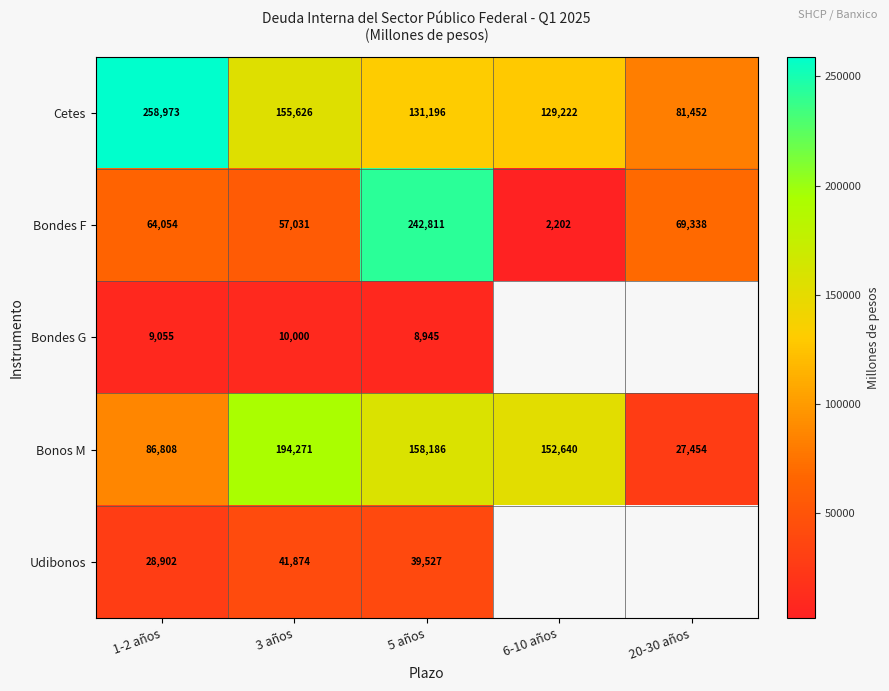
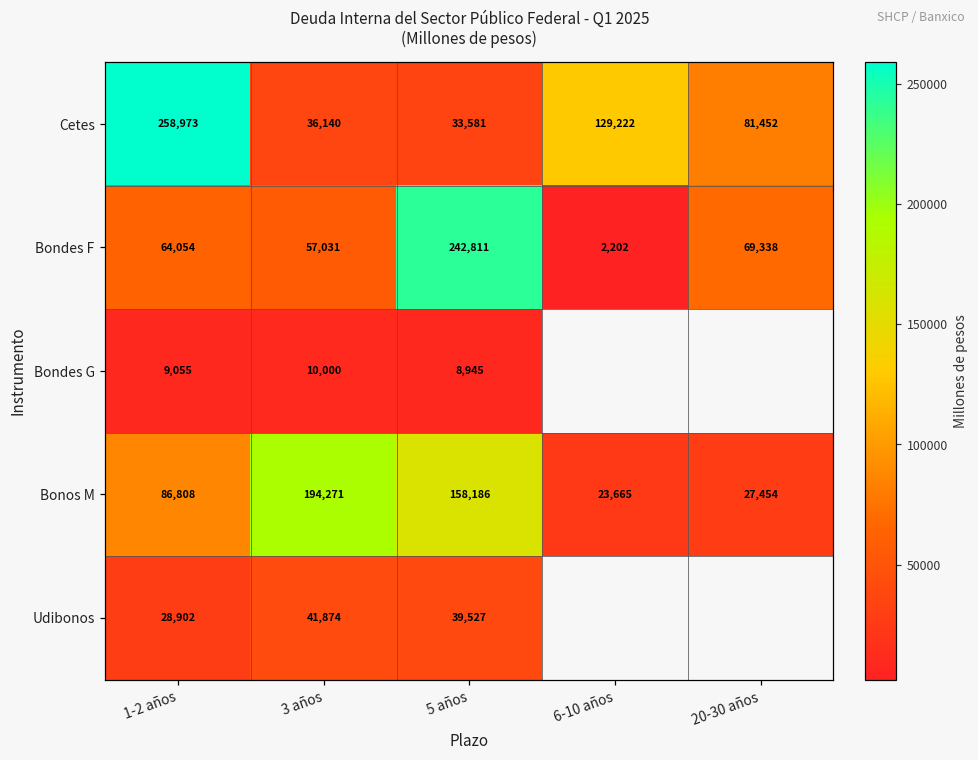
  {
    "Cetes": {
      "1-2 años": "258,973",
-     "3 años": "155,626",
-     "5 años": "131,196",
+     "3 años": "36,140",
+     "5 años": "33,581",
      "6-10 años": "129,222",
      "20-30 años": "81,452"
    },
    "Bondes F": {
      "1-2 años": "64,054",
      "3 años": "57,031",
      "5 años": "242,811",
      "6-10 años": "2,202",
      "20-30 años": "69,338"
    },
    "Bondes G": {
      "1-2 años": "9,055",
      "3 años": "10,000",
      "5 años": "8,945"
    },
    "Bonos M": {
      "1-2 años": "86,808",
      "3 años": "194,271",
      "5 años": "158,186",
-     "6-10 años": "152,640",
+     "6-10 años": "23,665",
      "20-30 años": "27,454"
    },
    "Udibonos": {
      "1-2 años": "28,902",
      "3 años": "41,874",
      "5 años": "39,527"
    }
  }
